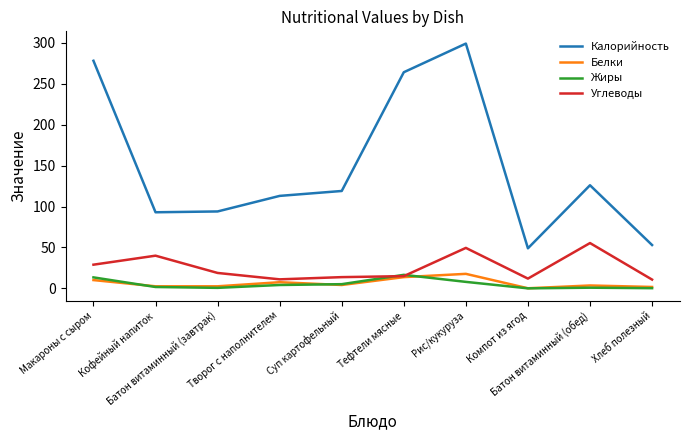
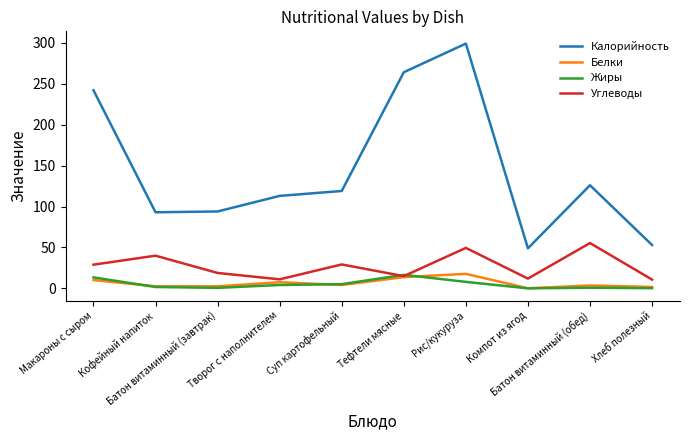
  {
    "Калорийность": {
-     "Макароны с сыром": 280,
+     "Макароны с сыром": 240,
      "Кофейный напиток": 90,
      "Батон витаминный (завтрак)": 90,
      "Творог с наполнителем": 110,
      "Суп картофельный": 120,
      "Тефтели мясные": 260,
      "Рис/кукуруза": 300,
      "Компот из ягод": 50,
      "Батон витаминный (обед)": 130,
      "Хлеб полезный": 50
    },
    "Белки": {
      "Макароны с сыром": 10,
      "Творог с наполнителем": 10,
      "Рис/кукуруза": 20
    },
    "Жиры": {
      "Макароны с сыром": 10,
      "Творог с наполнителем": 0,
      "Рис/кукуруза": 10
    },
    "Углеводы": {
      "Макароны с сыром": 30,
      "Кофейный напиток": 40,
      "Батон витаминный (завтрак)": 20,
      "Творог с наполнителем": 10,
-     "Суп картофельный": 10,
+     "Суп картофельный": 30,
      "Рис/кукуруза": 50,
      "Компот из ягод": 10,
      "Батон витаминный (обед)": 60,
      "Хлеб полезный": 10
    }
  }
